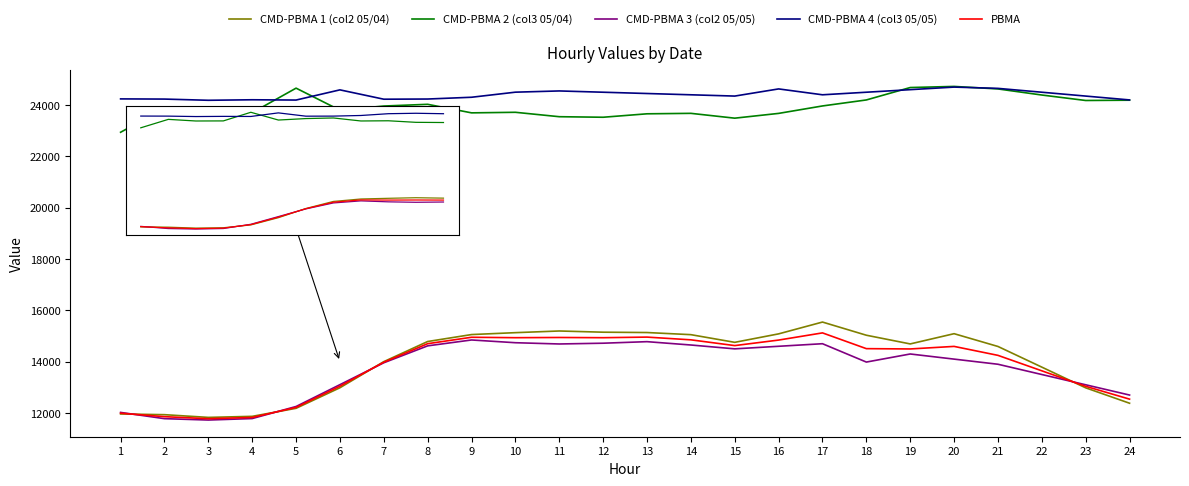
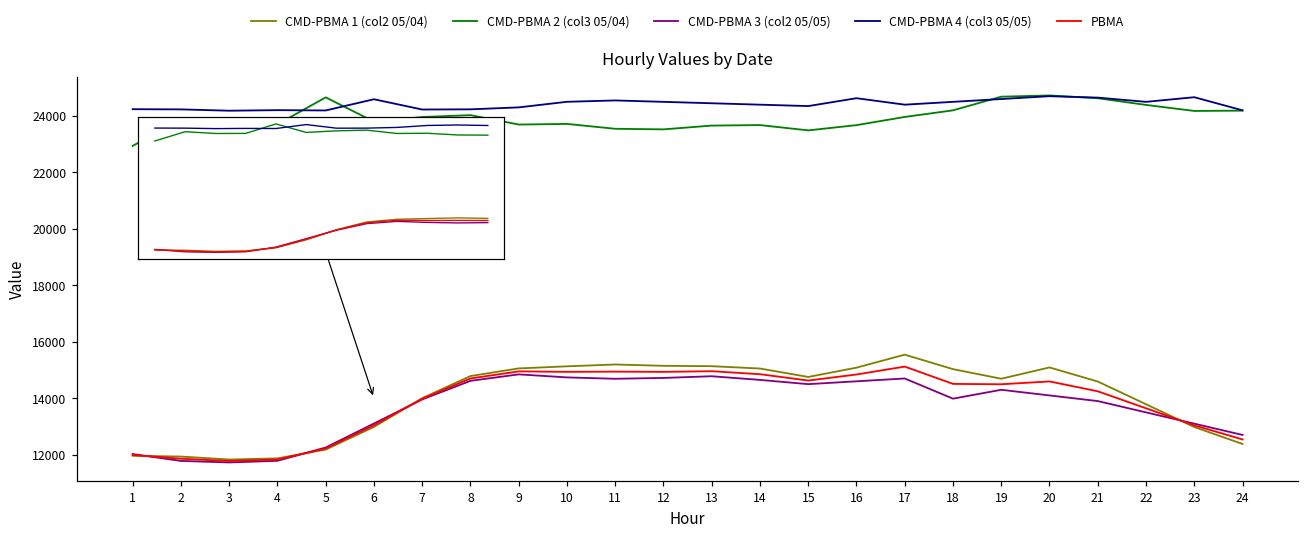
  {
    "CMD-PBMA 1 (col2 05/04)": {
      "9": 15100,
      "10": 15100,
      "11": 15200,
      "12": 15100,
      "13": 15100,
      "14": 15100,
      "15": 14800,
      "16": 15100,
      "17": 15500,
      "18": 15000,
      "19": 14700,
      "20": 15100,
      "21": 14600,
      "22": 13800,
      "24": 12400
    },
    "CMD-PBMA 2 (col3 05/04)": {
      "1": 22900,
      "2": 23900,
      "3": 23700,
      "4": 23700,
      "5": 24700,
      "6": 23800,
      "7": 24000,
      "8": 24000,
      "9": 23700,
      "10": 23700,
      "11": 23500,
      "12": 23500,
      "13": 23700,
      "14": 23700,
      "15": 23500,
      "16": 23700,
      "17": 24000,
      "18": 24200,
      "22": 24400,
      "23": 24200
    },
    "CMD-PBMA 3 (col2 05/05)": {
      "9": 14800,
      "10": 14700,
      "11": 14700,
      "12": 14700,
      "13": 14800,
      "14": 14700,
      "15": 14500,
      "16": 14600,
      "17": 14700,
      "18": 14000,
      "19": 14300,
      "20": 14100,
      "21": 13900,
      "22": 13500,
      "24": 12700
    },
    "CMD-PBMA 4 (col3 05/05)": {
      "1": 24200,
      "2": 24200,
      "3": 24200,
      "4": 24200,
      "5": 24200,
      "6": 24600,
      "7": 24200,
      "8": 24200,
      "9": 24300,
      "10": 24500,
      "11": 24600,
      "12": 24500,
      "13": 24500,
      "14": 24400,
      "15": 24400,
      "16": 24600,
      "17": 24400,
      "18": 24500,
      "22": 24500,
-     "23": 24400
+     "23": 24700
    },
    "PBMA": {
      "9": 15000,
      "10": 14900,
      "11": 14900,
      "12": 14900,
      "13": 15000,
      "14": 14900,
      "15": 14600,
      "16": 14800,
      "17": 15100,
      "18": 14500,
      "19": 14500,
      "20": 14600,
      "21": 14200,
      "22": 13600,
      "24": 12500
    }
  }
